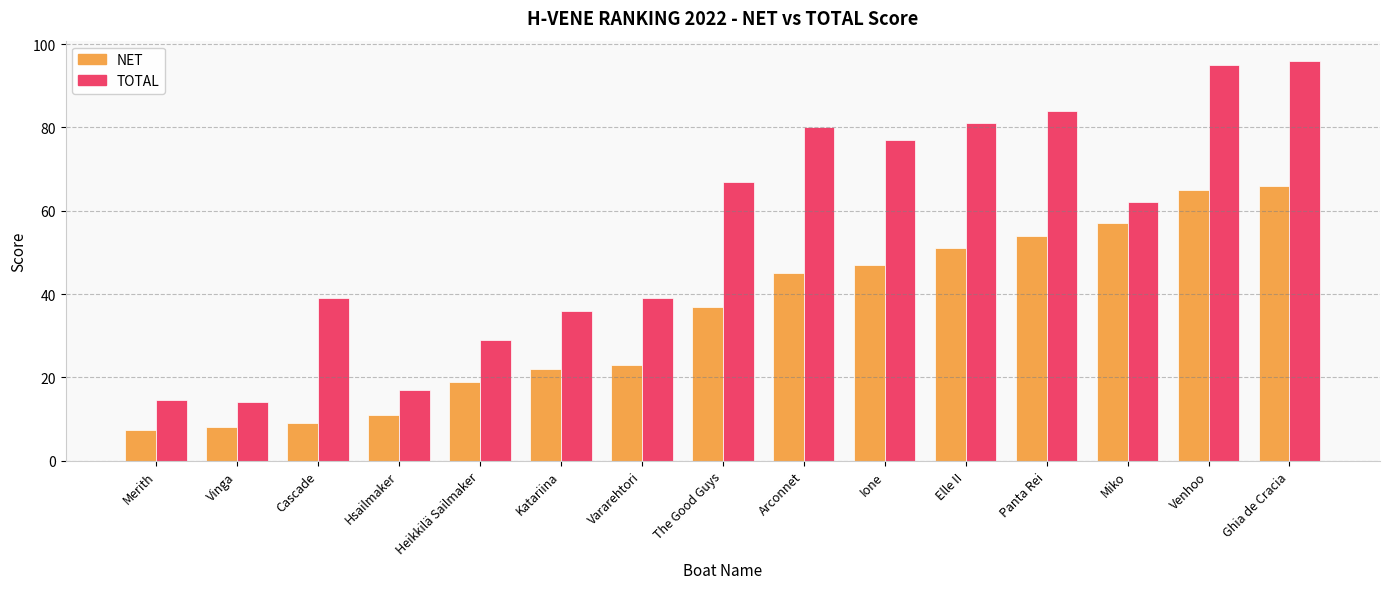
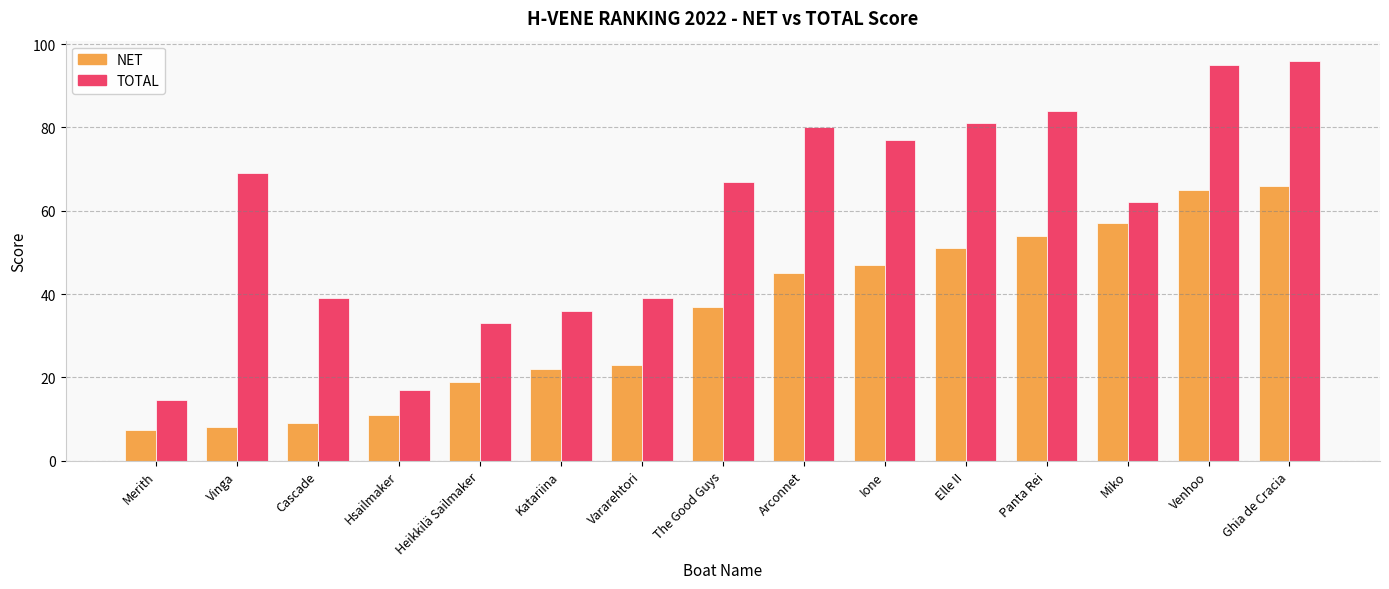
  {
    "NET": {
      "Merith": 8,
      "Vinga": 8,
      "Cascade": 9,
      "Hsailmaker": 11,
      "Heikkilä Sailmaker": 19,
      "Katariina": 22,
      "Vararehtori": 23,
      "The Good Guys": 37,
      "Arconnet": 45,
      "Ione": 47,
      "Elle II": 51,
      "Panta Rei": 54,
      "Miko": 57,
      "Venhoo": 65,
      "Ghia de Cracia": 66
    },
    "TOTAL": {
      "Merith": 15,
-     "Vinga": 14,
+     "Vinga": 69,
      "Cascade": 39,
      "Hsailmaker": 17,
-     "Heikkilä Sailmaker": 29,
+     "Heikkilä Sailmaker": 33,
      "Katariina": 36,
      "Vararehtori": 39,
      "The Good Guys": 67,
      "Arconnet": 80,
      "Ione": 77,
      "Elle II": 81,
      "Panta Rei": 84,
      "Miko": 62,
      "Venhoo": 95,
      "Ghia de Cracia": 96
    }
  }
